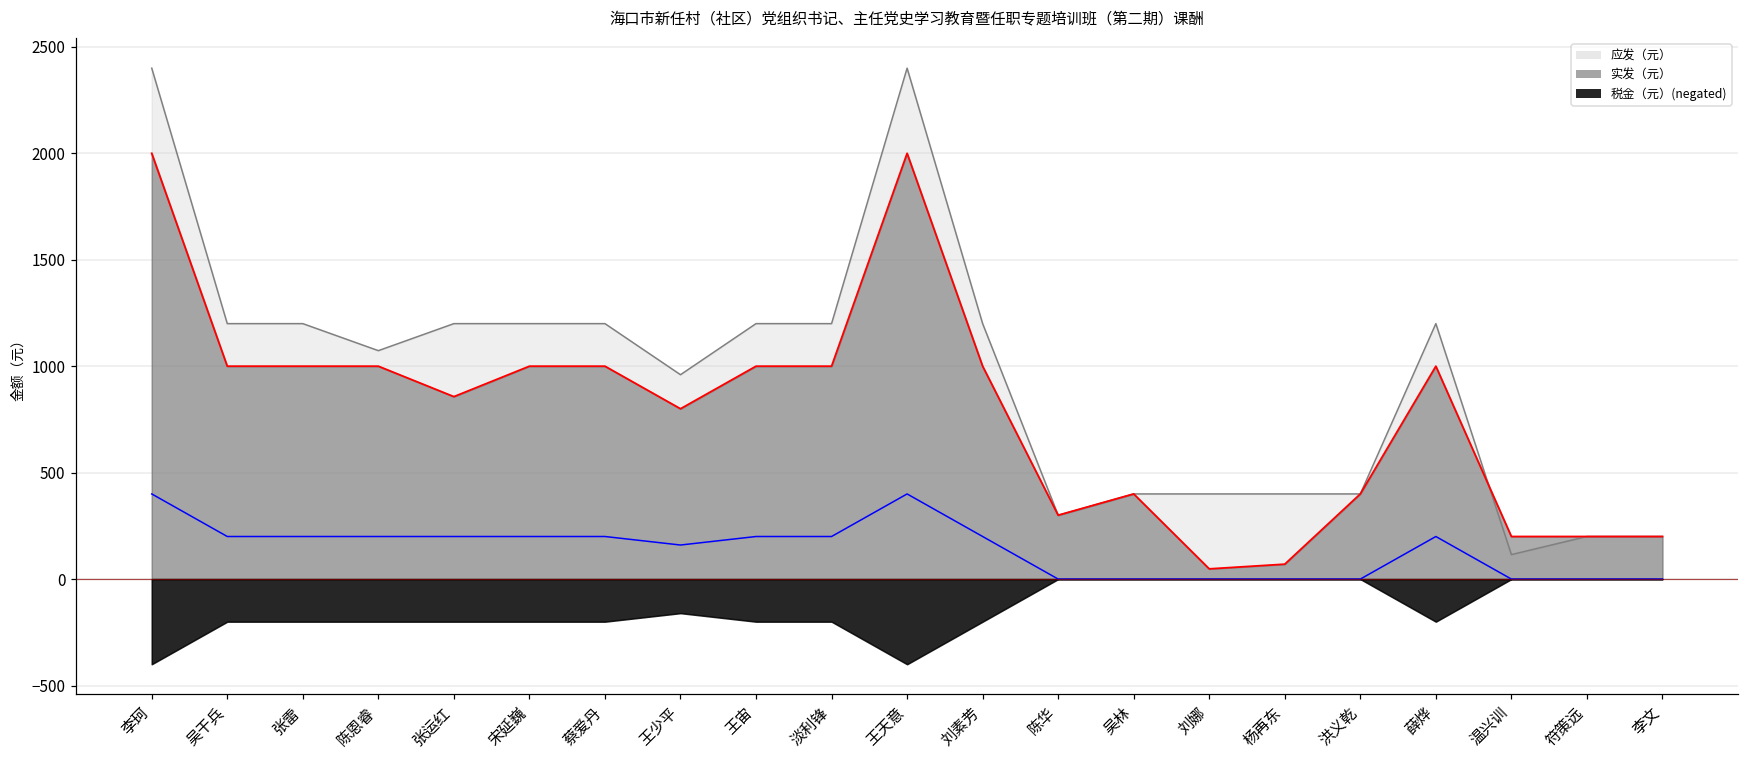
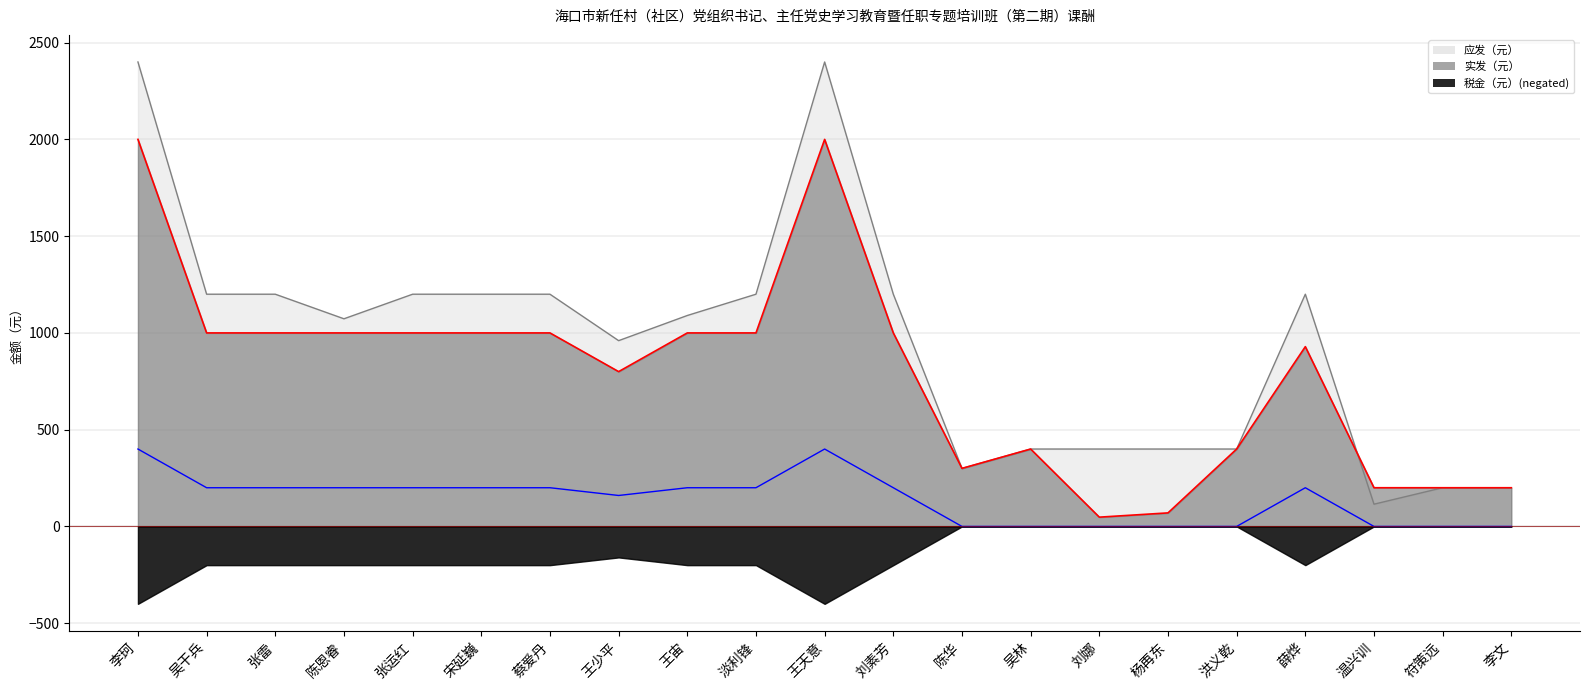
  {
    "应发（元）": {
      "李珂": 2400,
      "吴干兵": 1200,
      "张雷": 1200,
      "陈恩睿": 1070,
      "张运红": 1200,
      "宋延巍": 1200,
      "蔡爱丹": 1200,
      "王少平": 960,
-     "王宙": 1200,
+     "王宙": 1090,
      "淡利锋": 1200,
      "王天意": 2400,
      "刘素芳": 1200,
      "刘娜": 400,
      "杨再东": 400,
      "薛烨": 1200,
      "温兴训": 120
    },
    "实发（元）": {
      "李珂": 2000,
      "吴干兵": 1000,
      "张雷": 1000,
      "陈恩睿": 1000,
-     "张运红": 860,
+     "张运红": 1000,
      "宋延巍": 1000,
      "蔡爱丹": 1000,
      "王少平": 800,
      "王宙": 1000,
      "淡利锋": 1000,
      "王天意": 2000,
      "刘素芳": 1000,
      "刘娜": 50,
      "杨再东": 70,
-     "薛烨": 1000,
+     "薛烨": 930,
      "温兴训": 200
    }
  }
